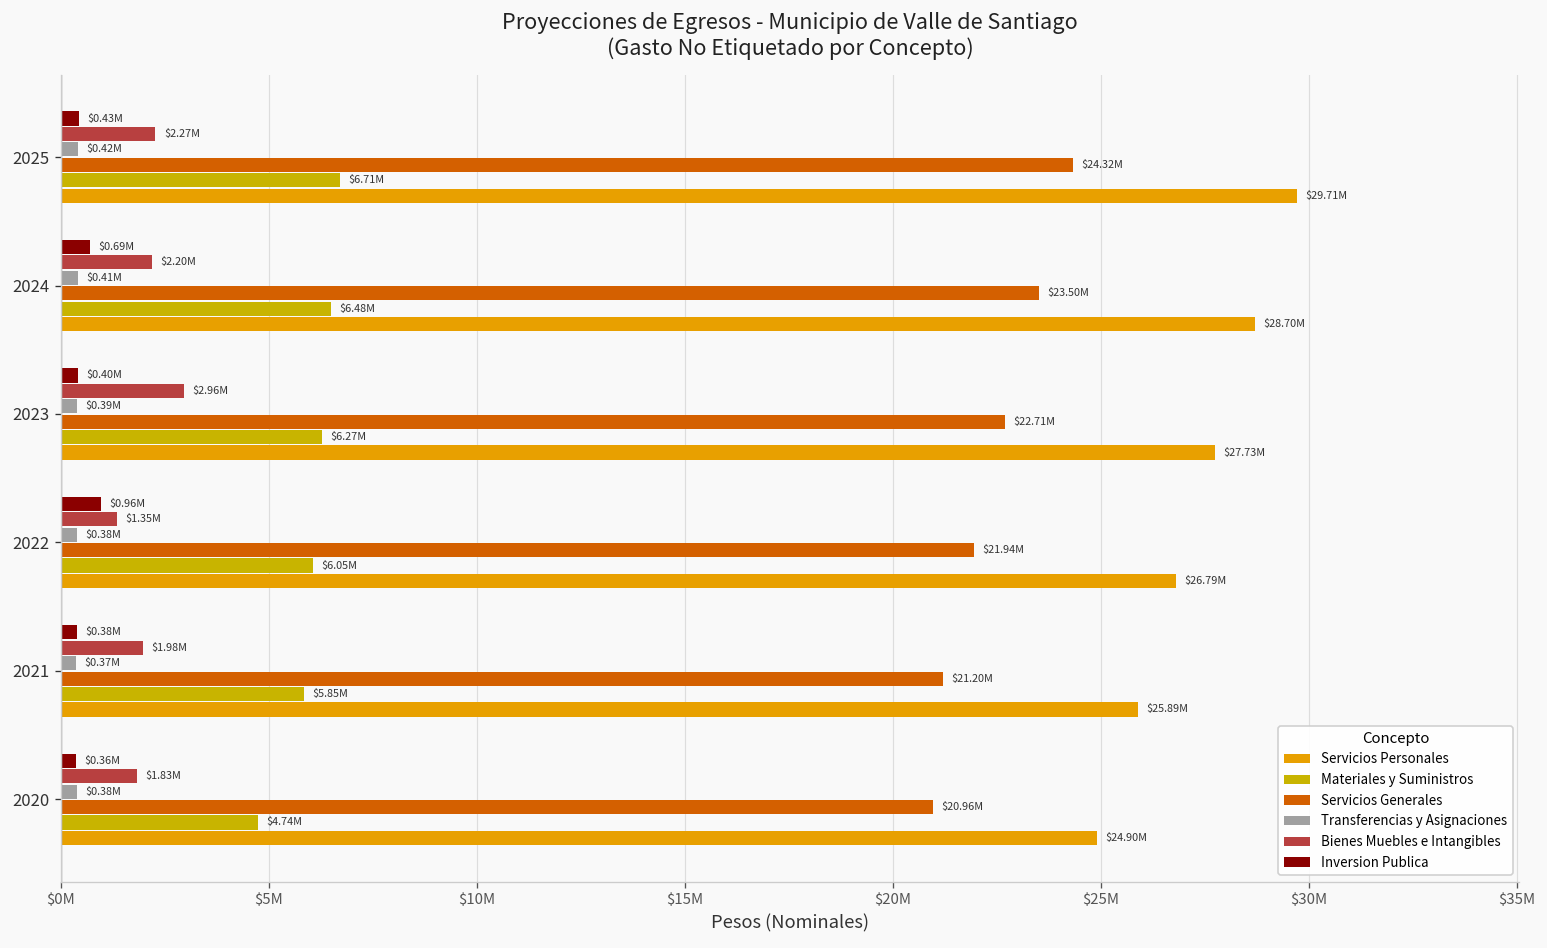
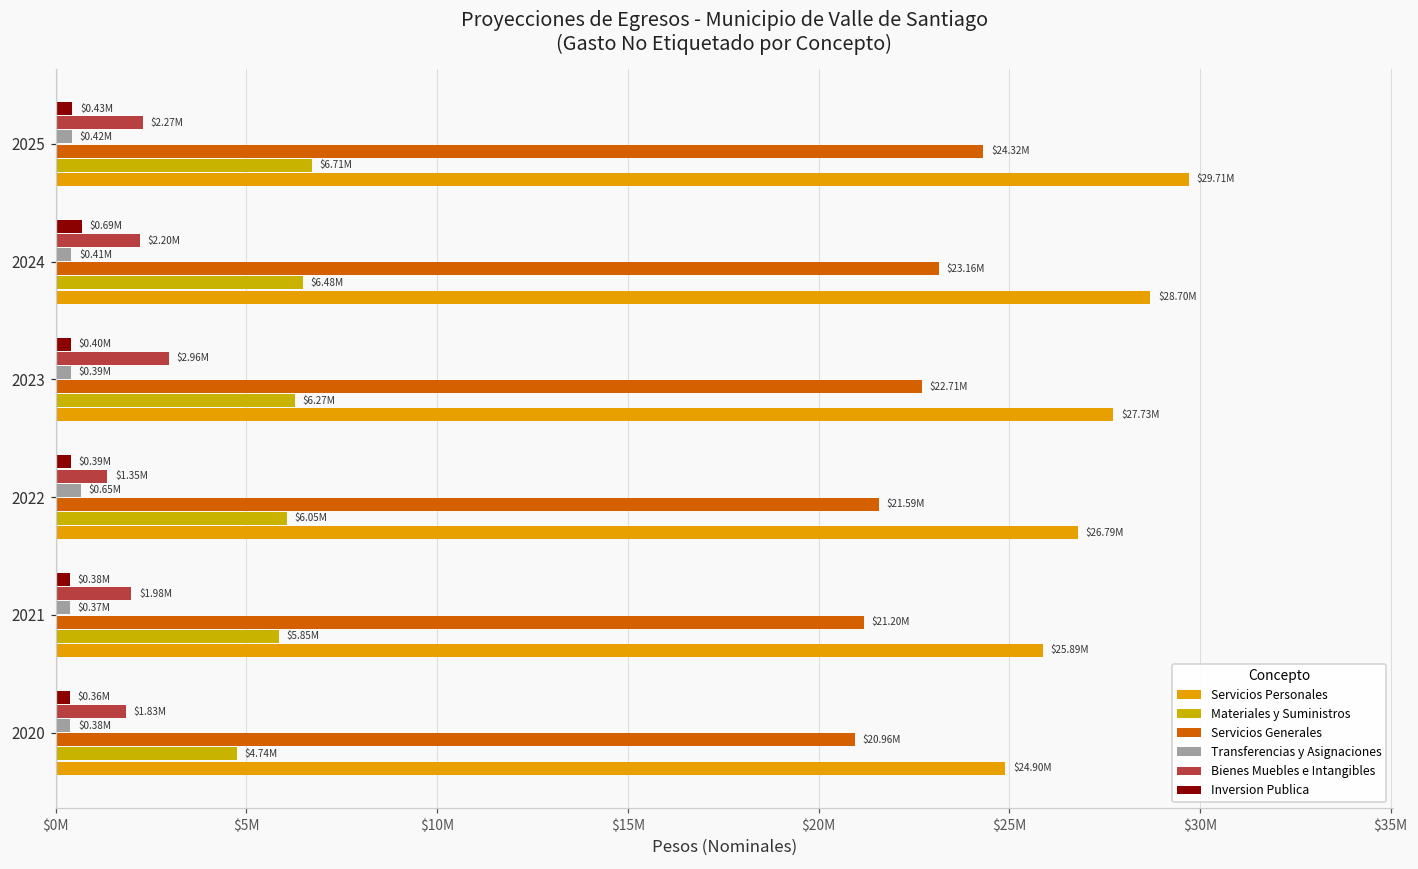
  {
    "Servicios Generales": {
      "2025": "$24.32M",
-     "2024": "$23.50M",
+     "2024": "$23.16M",
      "2023": "$22.71M",
-     "2022": "$21.94M",
+     "2022": "$21.59M",
      "2021": "$21.20M",
      "2020": "$20.96M"
    },
    "Transferencias y Asignaciones": {
      "2025": "$0.42M",
      "2024": "$0.41M",
      "2023": "$0.39M",
-     "2022": "$0.38M",
+     "2022": "$0.65M",
      "2021": "$0.37M",
      "2020": "$0.38M"
    },
    "Bienes Muebles e Intangibles": {
      "2025": "$2.27M",
      "2024": "$2.20M",
      "2023": "$2.96M",
      "2022": "$1.35M",
      "2021": "$1.98M",
      "2020": "$1.83M"
    },
    "Inversion Publica": {
      "2025": "$0.43M",
      "2024": "$0.69M",
      "2023": "$0.40M",
-     "2022": "$0.96M",
+     "2022": "$0.39M",
      "2021": "$0.38M",
      "2020": "$0.36M"
    }
  }
